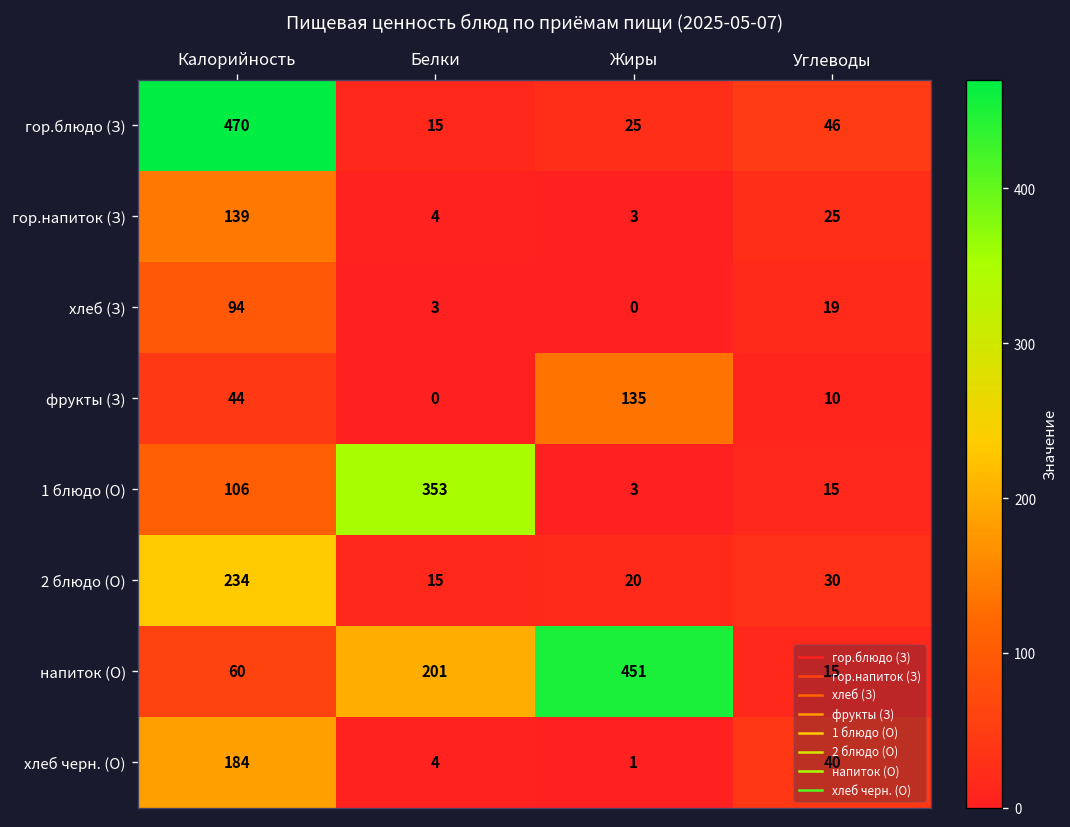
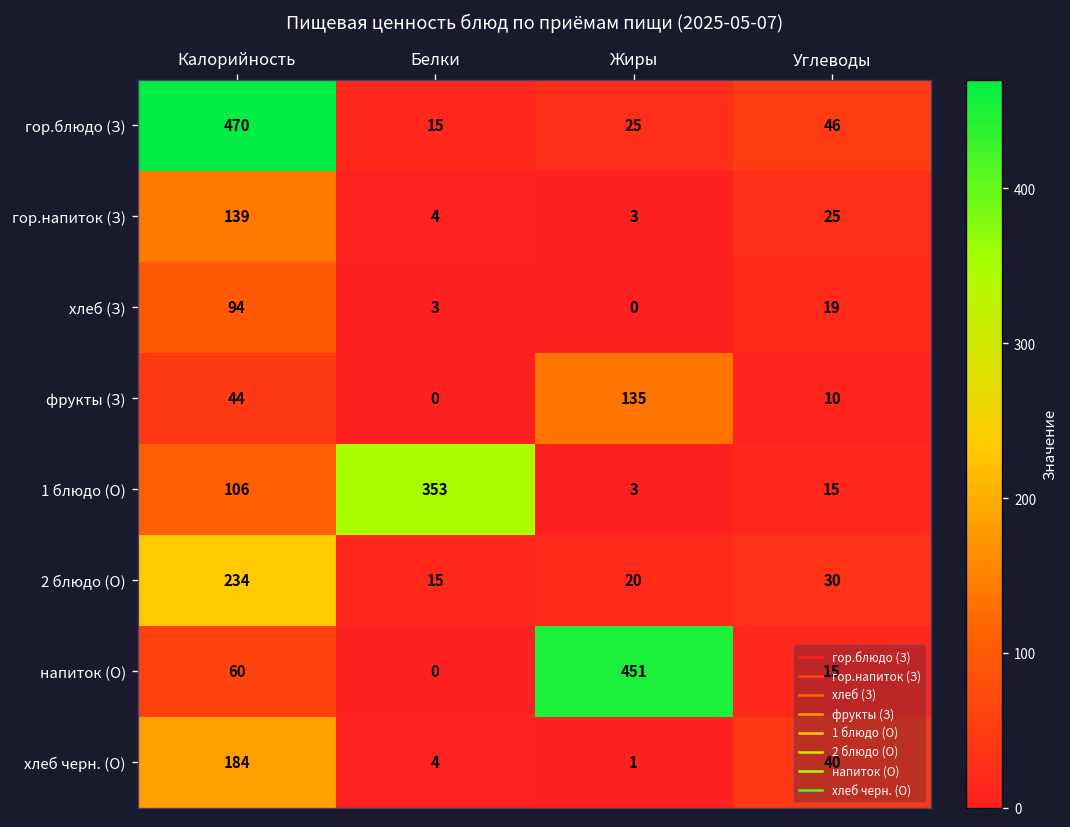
  {
    "гор.блюдо (З)": {
      "Калорийность": 470,
      "Белки": 15,
      "Жиры": 25,
      "Углеводы": 46
    },
    "гор.напиток (З)": {
      "Калорийность": 139,
      "Белки": 4,
      "Жиры": 3,
      "Углеводы": 25
    },
    "хлеб (З)": {
      "Калорийность": 94,
      "Белки": 3,
      "Жиры": 0,
      "Углеводы": 19
    },
    "фрукты (З)": {
      "Калорийность": 44,
      "Белки": 0,
      "Жиры": 135,
      "Углеводы": 10
    },
    "1 блюдо (О)": {
      "Калорийность": 106,
      "Белки": 353,
      "Жиры": 3,
      "Углеводы": 15
    },
    "2 блюдо (О)": {
      "Калорийность": 234,
      "Белки": 15,
      "Жиры": 20,
      "Углеводы": 30
    },
    "напиток (О)": {
      "Калорийность": 60,
-     "Белки": 201,
+     "Белки": 0,
      "Жиры": 451
    },
    "хлеб черн. (О)": {
      "Калорийность": 184,
      "Белки": 4,
      "Жиры": 1
    }
  }
